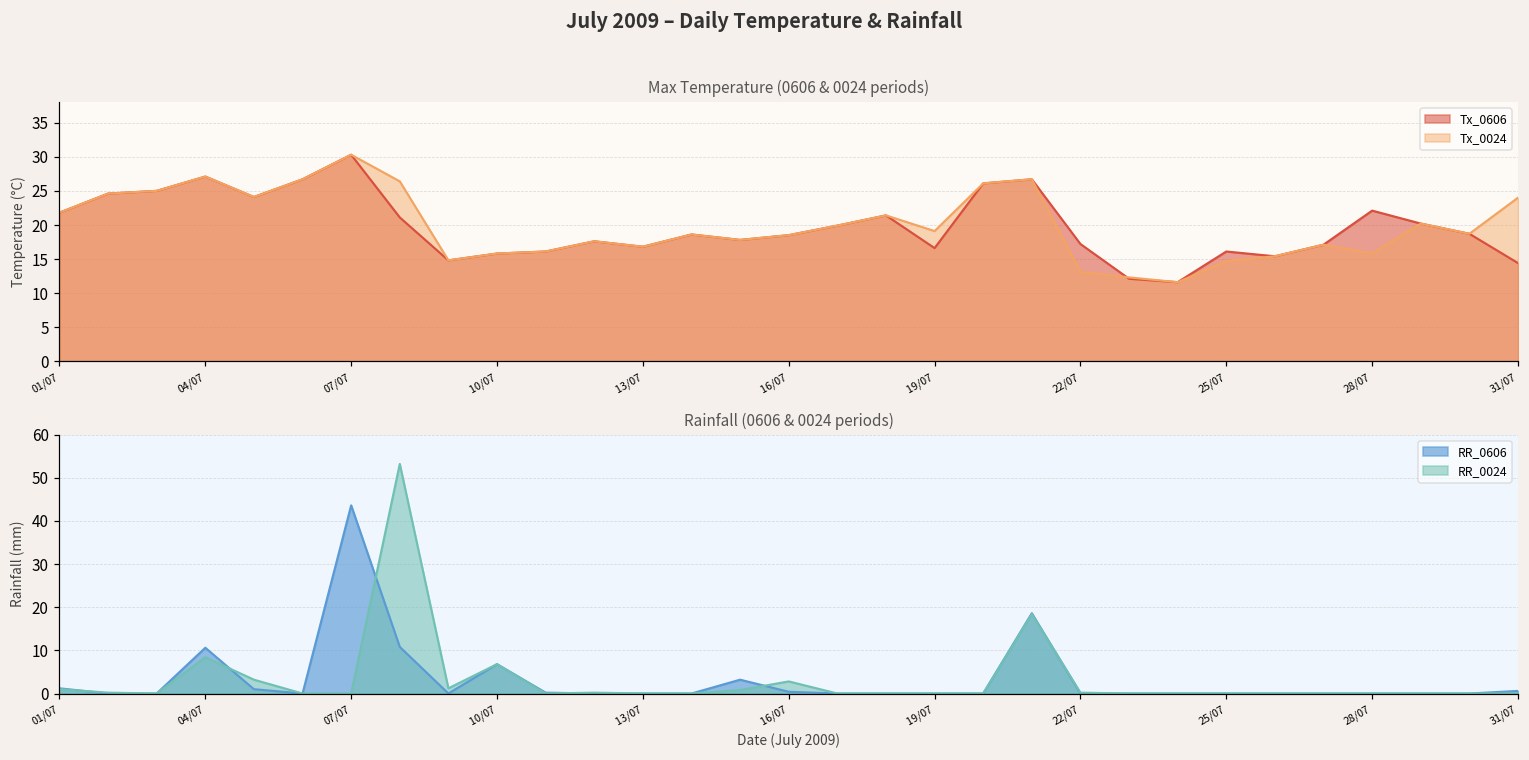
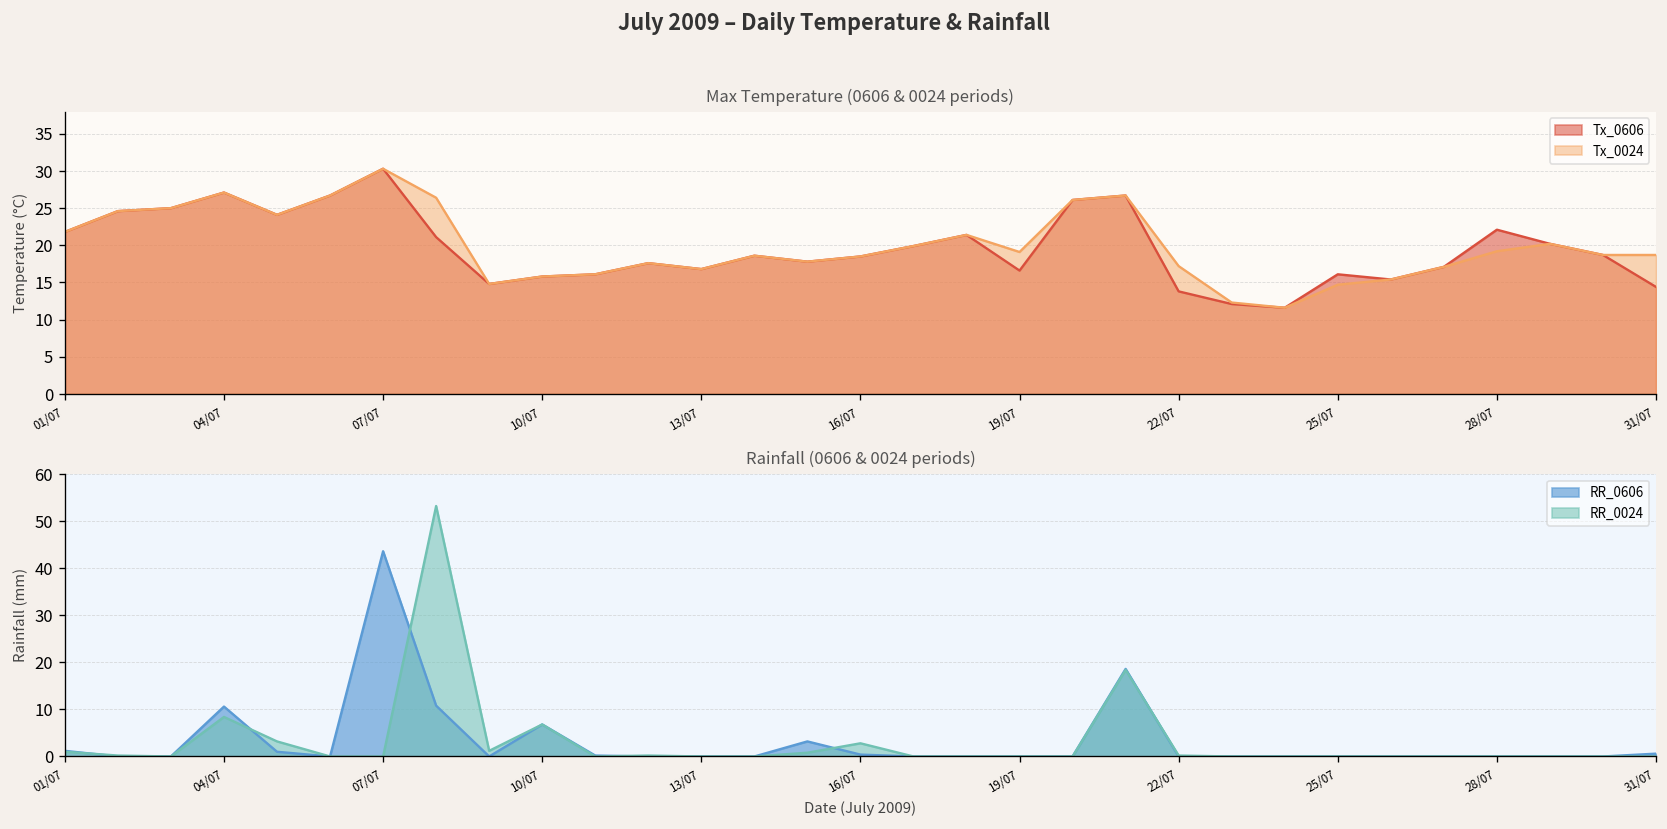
  {
    "Max Temperature (0606 & 0024 periods)": {
      "Tx_0606": {
        "19/07": 17,
-       "22/07": 17,
+       "22/07": 14,
        "25/07": 16,
        "28/07": 22,
        "31/07": 14
      },
      "Tx_0024": {
        "19/07": 19,
-       "22/07": 13,
+       "22/07": 17,
        "25/07": 15,
-       "28/07": 16,
-       "31/07": 24
+       "28/07": 19,
+       "31/07": 19
      }
    }
  }
